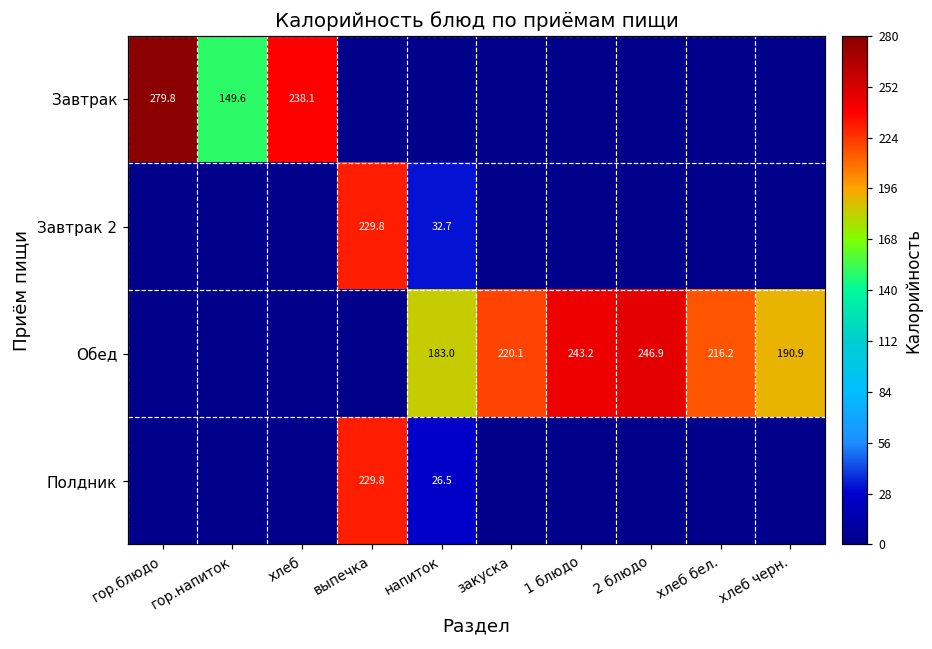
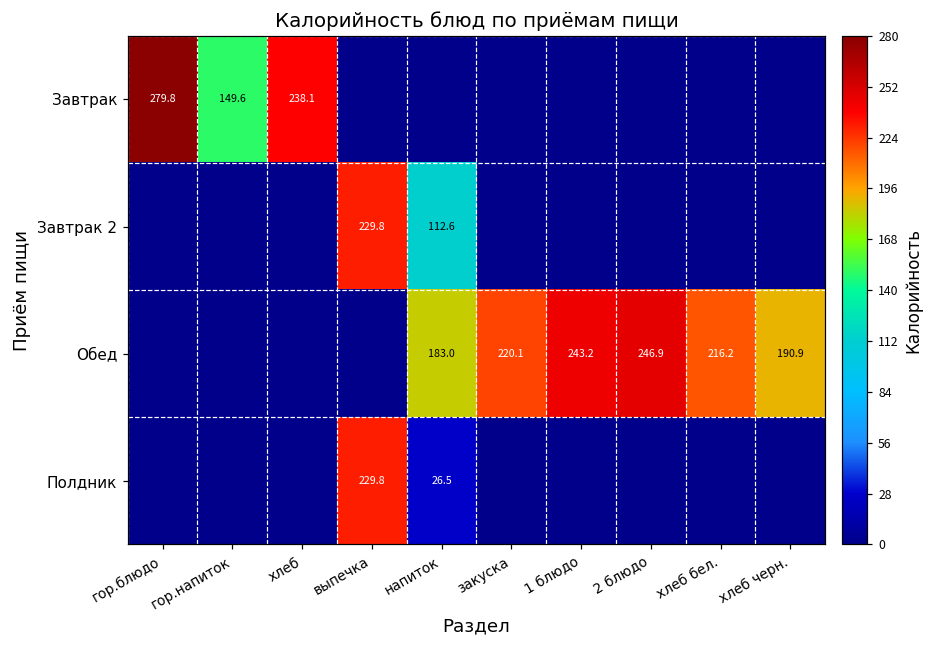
  {
    "Завтрак": {
      "гор.блюдо": 279.8,
      "гор.напиток": 149.6,
      "хлеб": 238.1
    },
    "Завтрак 2": {
      "выпечка": 229.8,
-     "напиток": 32.7
+     "напиток": 112.6
    },
    "Обед": {
      "напиток": 183.0,
      "закуска": 220.1,
      "1 блюдо": 243.2,
      "2 блюдо": 246.9,
      "хлеб бел.": 216.2,
      "хлеб черн.": 190.9
    },
    "Полдник": {
      "выпечка": 229.8,
      "напиток": 26.5
    }
  }
